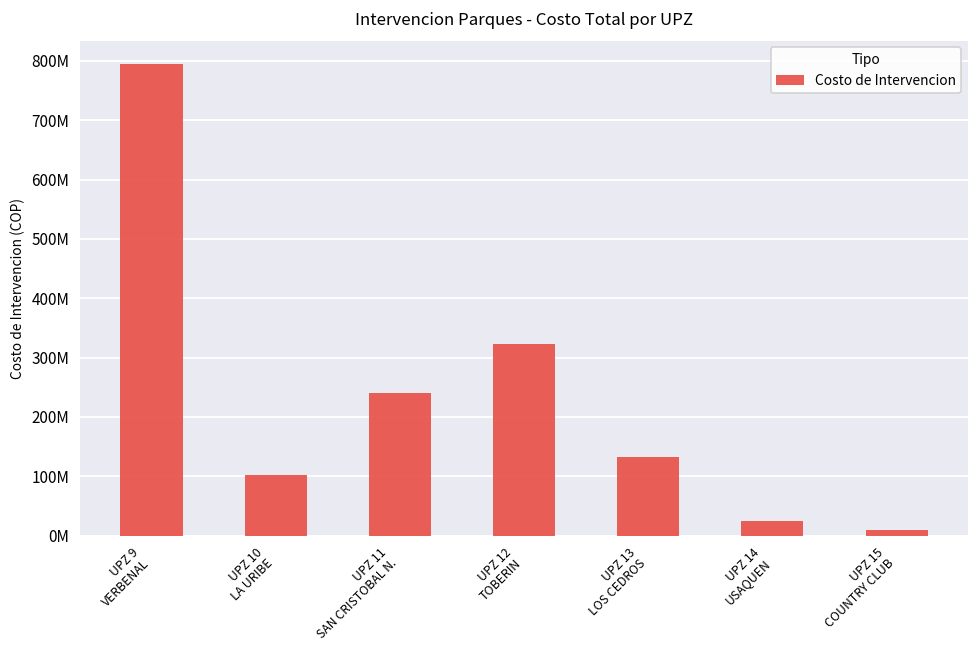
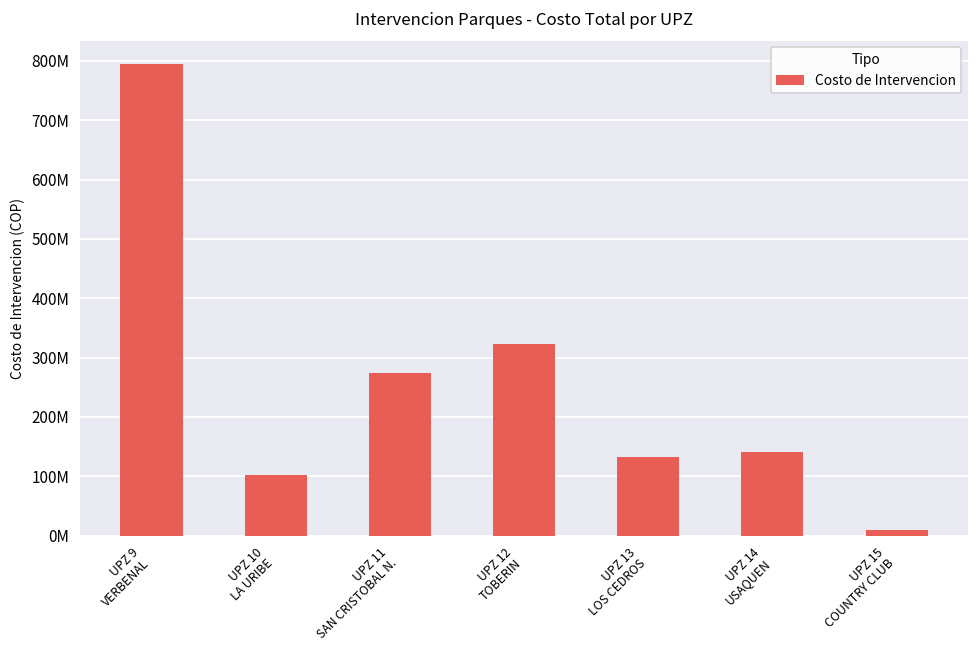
  {
    "UPZ 9 VERBENAL": 790000000,
    "UPZ 10 LA URIBE": 100000000,
-   "UPZ 11 SAN CRISTOBAL N.": 240000000,
+   "UPZ 11 SAN CRISTOBAL N.": 270000000,
    "UPZ 12 TOBERIN": 320000000,
    "UPZ 13 LOS CEDROS": 130000000,
-   "UPZ 14 USAQUEN": 20000000,
+   "UPZ 14 USAQUEN": 140000000,
    "UPZ 15 COUNTRY CLUB": 10000000
  }
